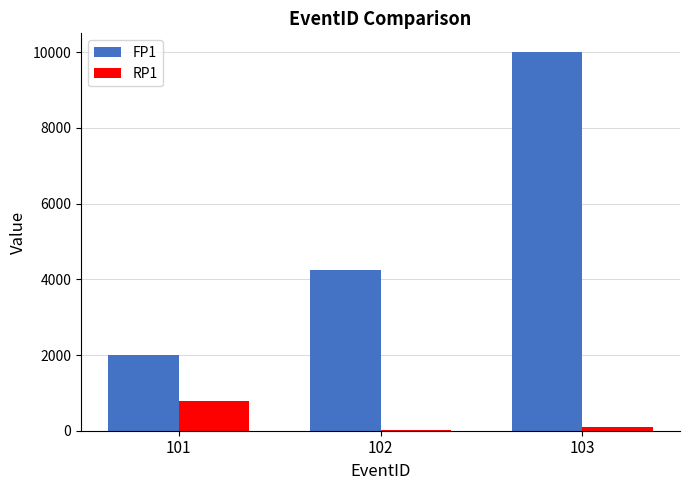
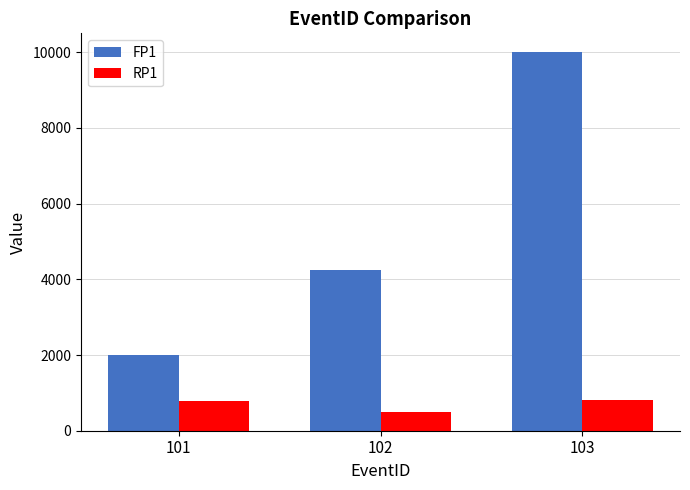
  {
    "FP1": {
      "101": 2000,
      "102": 4200,
      "103": 10000
    },
    "RP1": {
      "101": 800,
-     "102": 0,
-     "103": 100
+     "102": 500,
+     "103": 800
    }
  }
